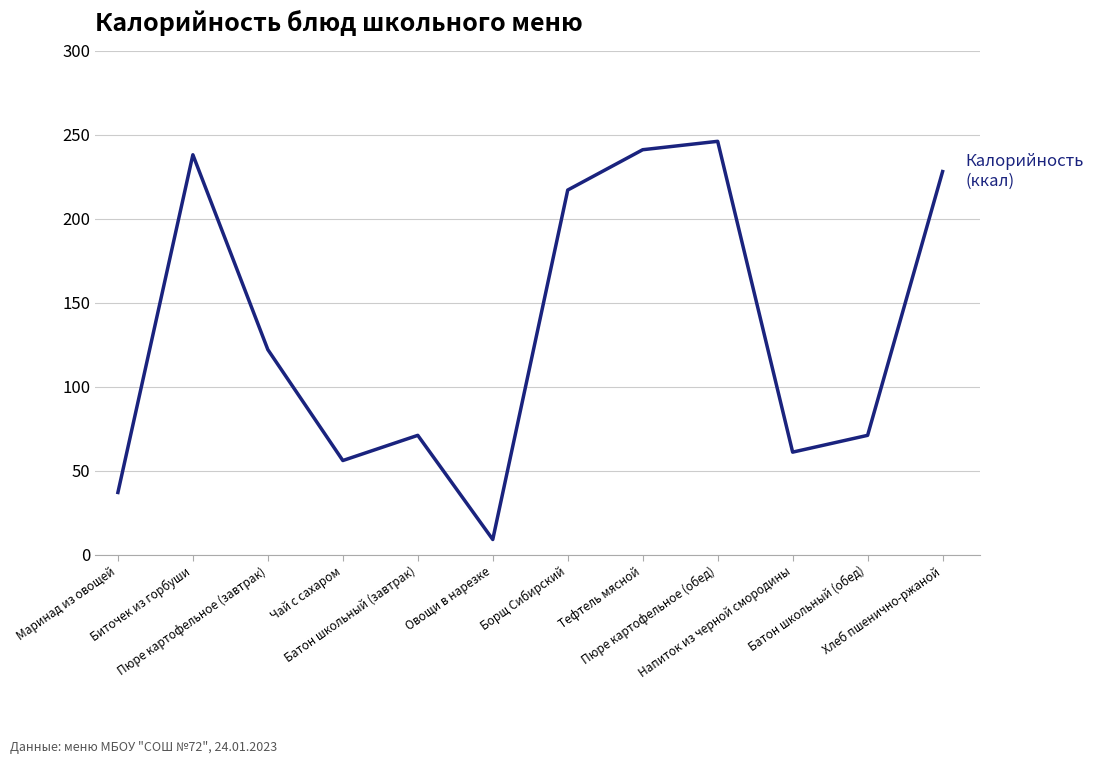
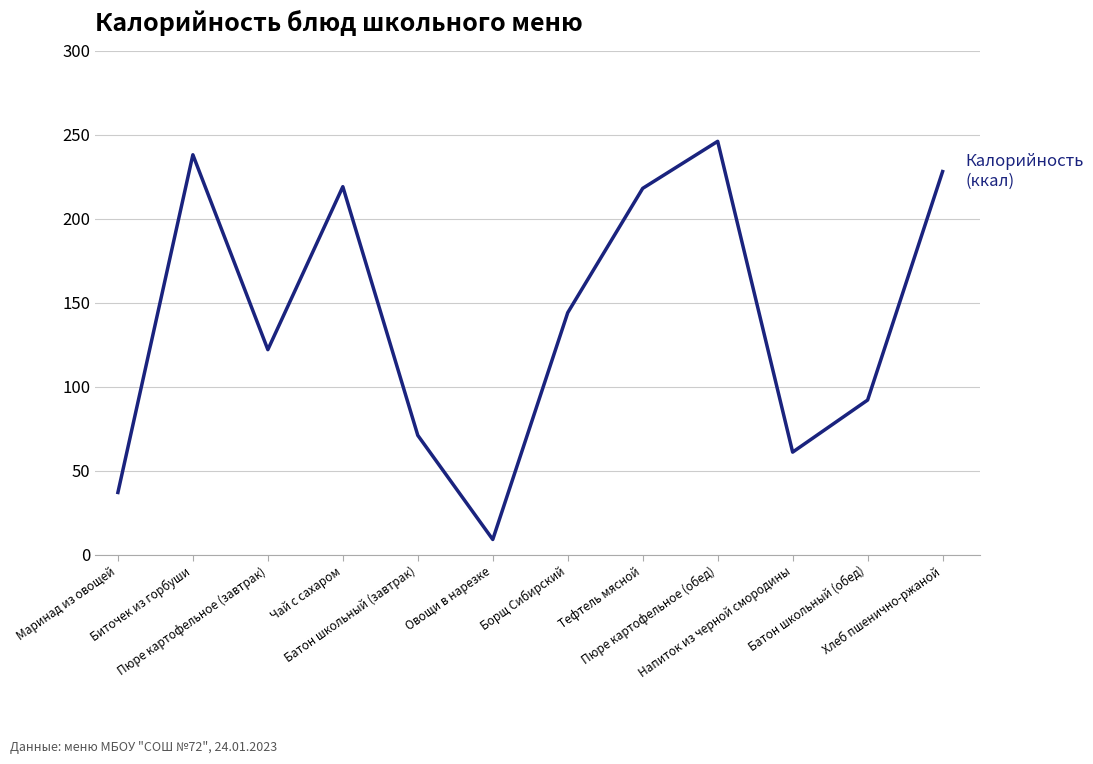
  {
    "Маринад из овощей": 37,
    "Биточек из горбуши": 238,
    "Пюре картофельное (завтрак)": 122,
-   "Чай с сахаром": 56,
+   "Чай с сахаром": 219,
    "Батон школьный (завтрак)": 71,
    "Овощи в нарезке": 9,
-   "Борщ Сибирский": 217,
-   "Тефтель мясной": 241,
+   "Борщ Сибирский": 144,
+   "Тефтель мясной": 218,
    "Пюре картофельное (обед)": 246,
    "Напиток из черной смородины": 61,
-   "Батон школьный (обед)": 71,
+   "Батон школьный (обед)": 92,
    "Хлеб пшенично-ржаной": 228
  }
